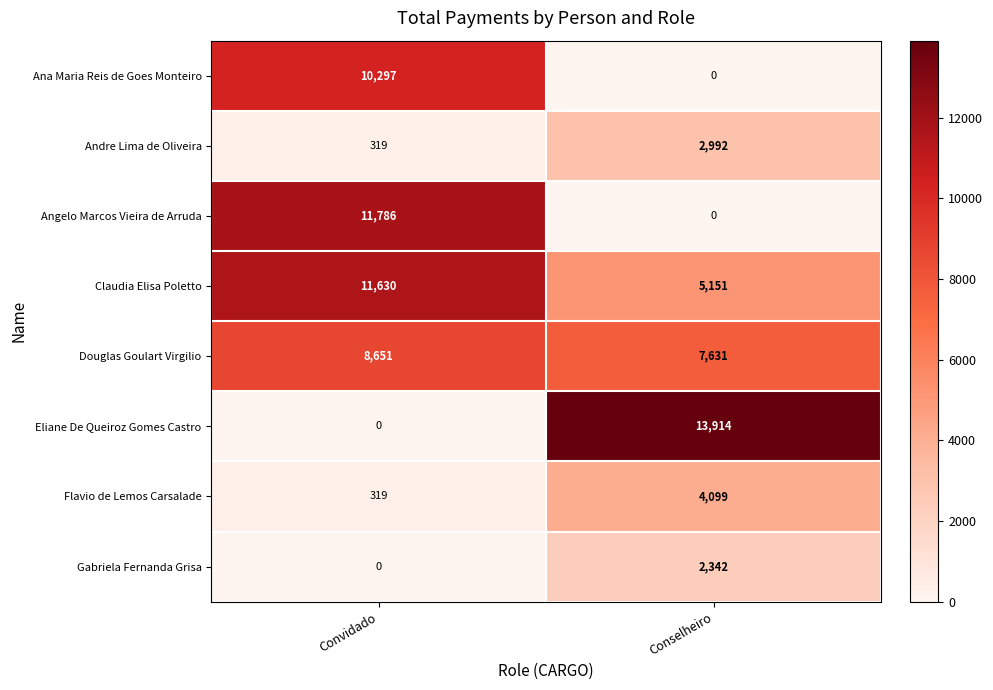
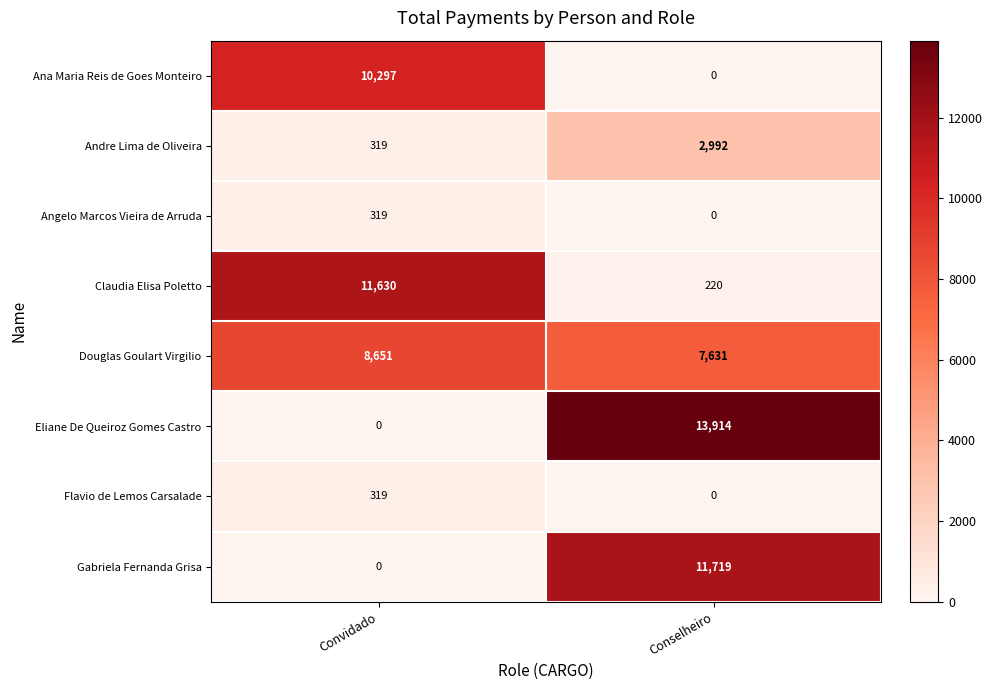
  {
    "Ana Maria Reis de Goes Monteiro": {
      "Convidado": "10,297",
      "Conselheiro": "0"
    },
    "Andre Lima de Oliveira": {
      "Convidado": "319",
      "Conselheiro": "2,992"
    },
    "Angelo Marcos Vieira de Arruda": {
-     "Convidado": "11,786",
+     "Convidado": "319",
      "Conselheiro": "0"
    },
    "Claudia Elisa Poletto": {
      "Convidado": "11,630",
-     "Conselheiro": "5,151"
+     "Conselheiro": "220"
    },
    "Douglas Goulart Virgilio": {
      "Convidado": "8,651",
      "Conselheiro": "7,631"
    },
    "Eliane De Queiroz Gomes Castro": {
      "Convidado": "0",
      "Conselheiro": "13,914"
    },
    "Flavio de Lemos Carsalade": {
      "Convidado": "319",
-     "Conselheiro": "4,099"
+     "Conselheiro": "0"
    },
    "Gabriela Fernanda Grisa": {
      "Convidado": "0",
-     "Conselheiro": "2,342"
+     "Conselheiro": "11,719"
    }
  }
